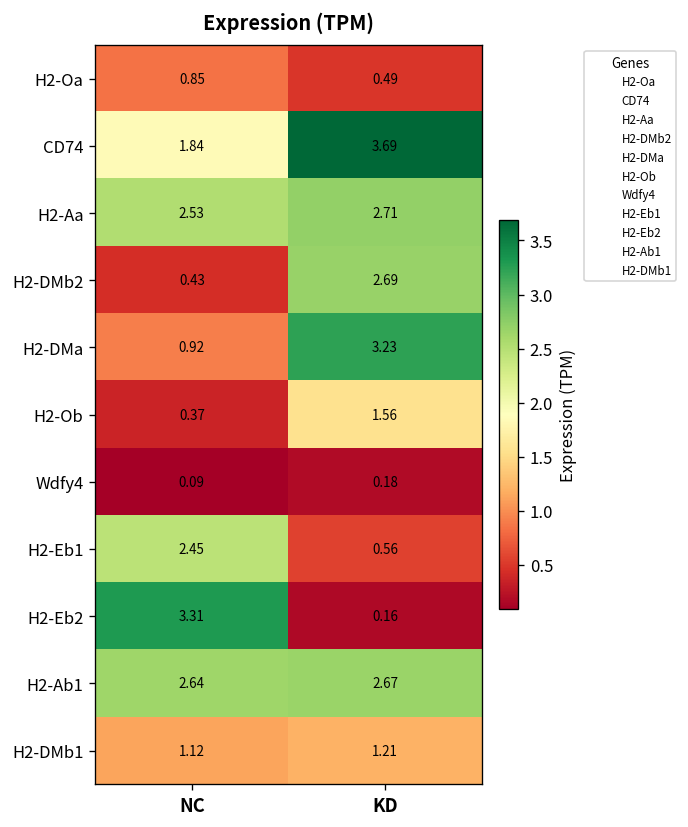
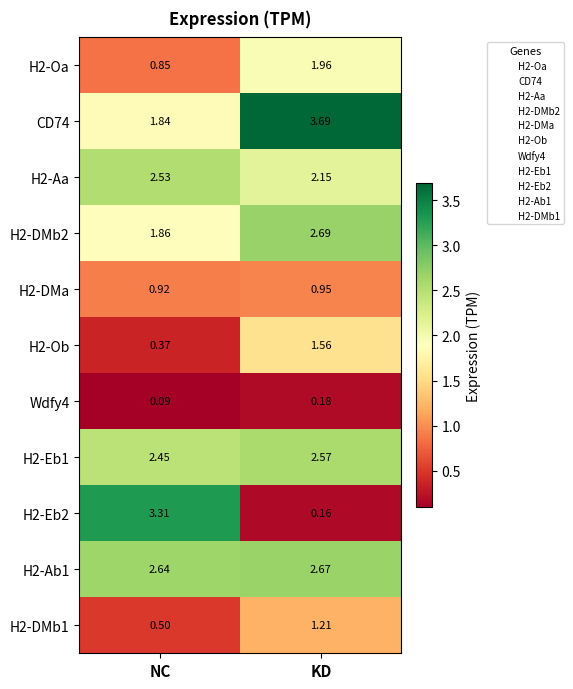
  {
    "H2-Oa": {
      "NC": 0.85,
-     "KD": 0.49
+     "KD": 1.96
    },
    "CD74": {
      "NC": 1.84,
      "KD": 3.69
    },
    "H2-Aa": {
      "NC": 2.53,
-     "KD": 2.71
+     "KD": 2.15
    },
    "H2-DMb2": {
-     "NC": 0.43,
+     "NC": 1.86,
      "KD": 2.69
    },
    "H2-DMa": {
      "NC": 0.92,
-     "KD": 3.23
+     "KD": 0.95
    },
    "H2-Ob": {
      "NC": 0.37,
      "KD": 1.56
    },
    "Wdfy4": {
      "NC": 0.09,
      "KD": 0.18
    },
    "H2-Eb1": {
      "NC": 2.45,
-     "KD": 0.56
+     "KD": 2.57
    },
    "H2-Eb2": {
      "NC": 3.31,
      "KD": 0.16
    },
    "H2-Ab1": {
      "NC": 2.64,
      "KD": 2.67
    },
    "H2-DMb1": {
-     "NC": 1.12,
+     "NC": 0.50,
      "KD": 1.21
    }
  }
